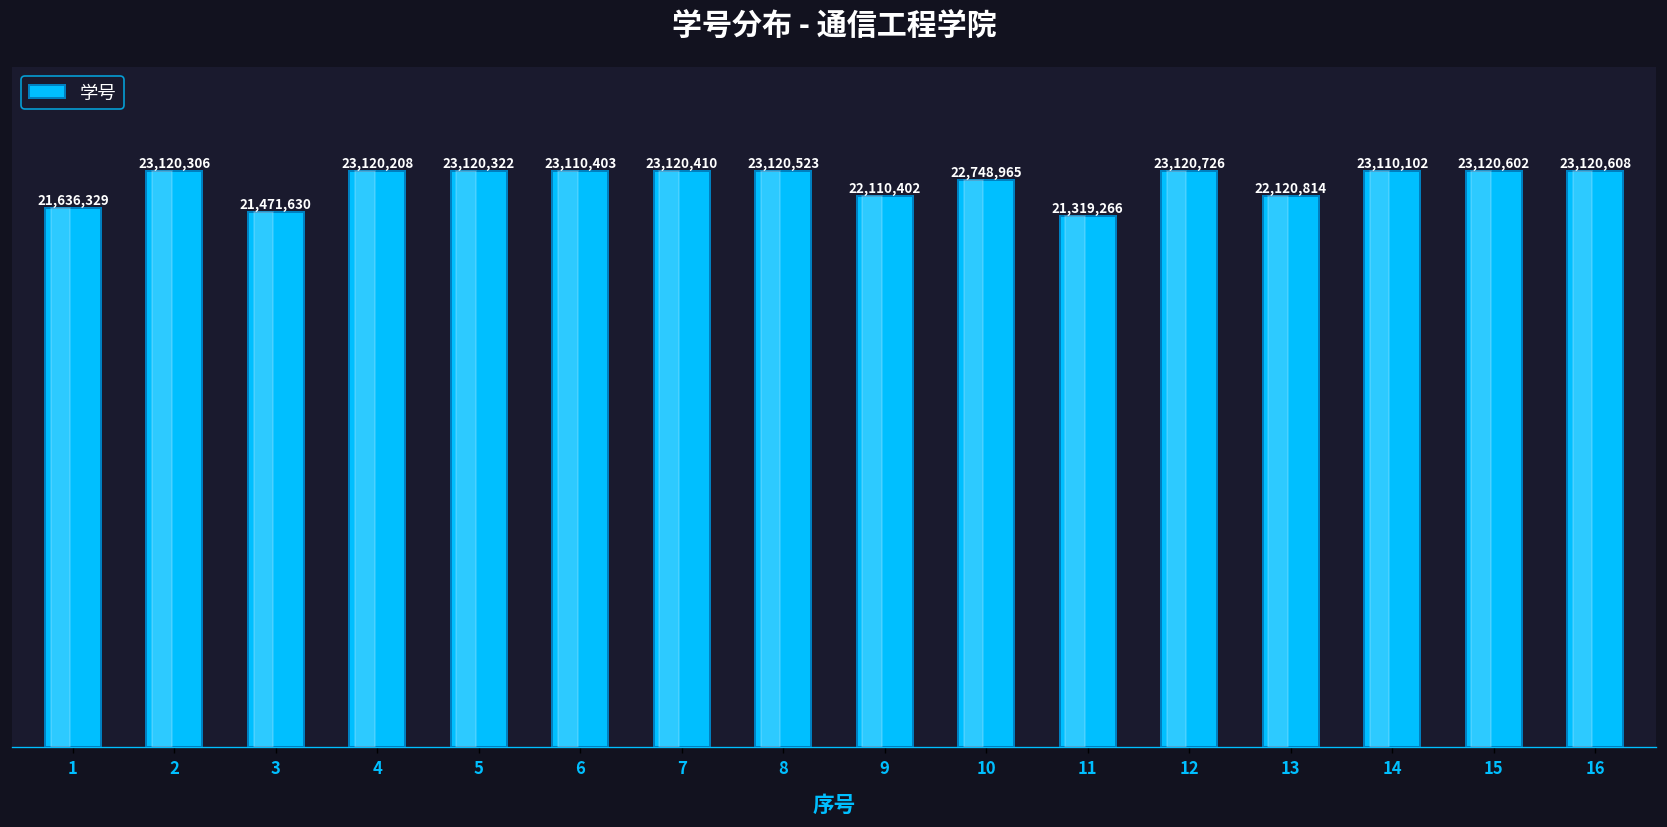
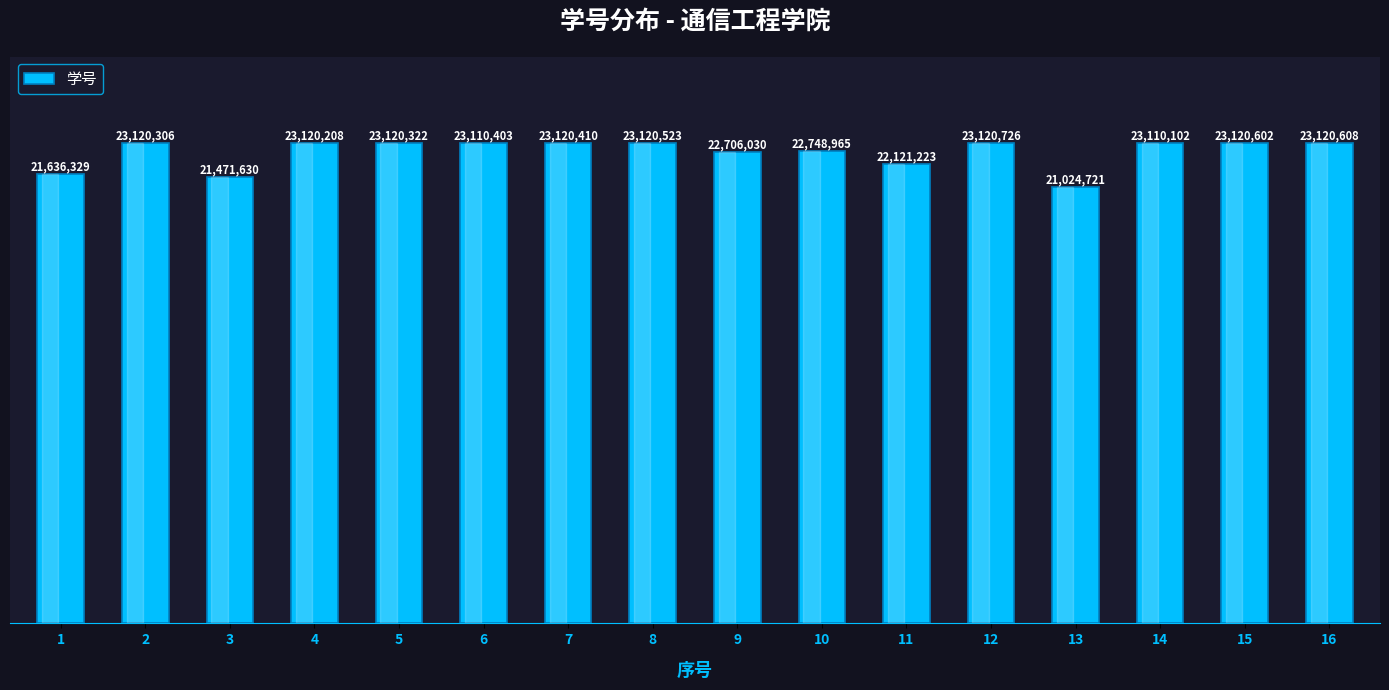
  {
    "1": "21,636,329",
    "2": "23,120,306",
    "3": "21,471,630",
    "4": "23,120,208",
    "5": "23,120,322",
    "6": "23,110,403",
    "7": "23,120,410",
    "8": "23,120,523",
-   "9": "22,110,402",
+   "9": "22,706,030",
    "10": "22,748,965",
-   "11": "21,319,266",
+   "11": "22,121,223",
    "12": "23,120,726",
-   "13": "22,120,814",
+   "13": "21,024,721",
    "14": "23,110,102",
    "15": "23,120,602",
    "16": "23,120,608"
  }
